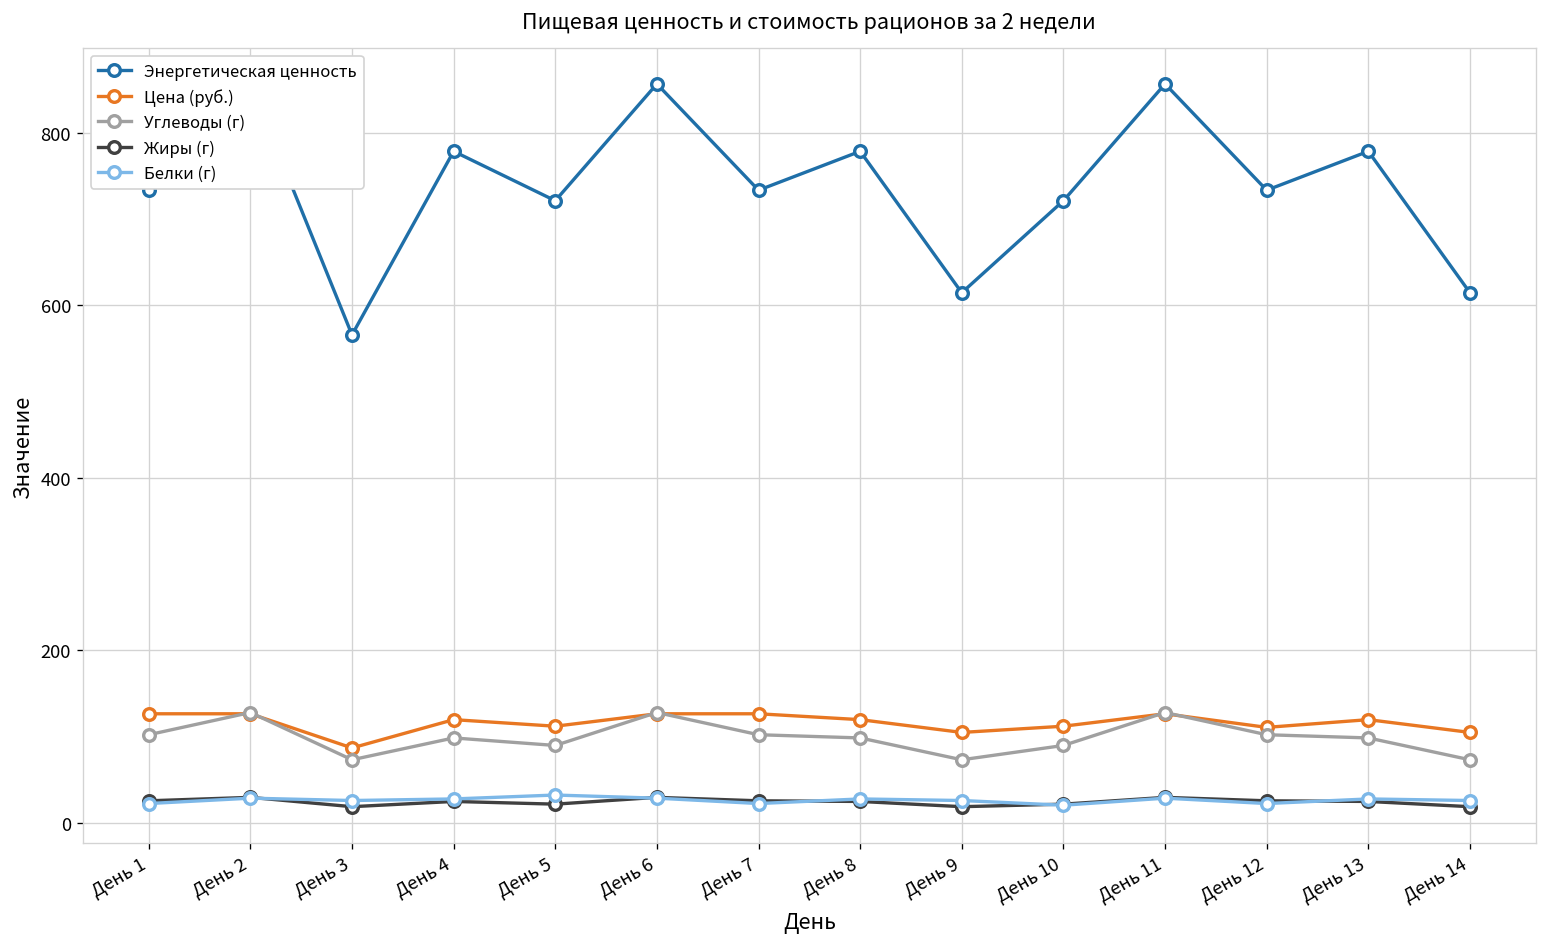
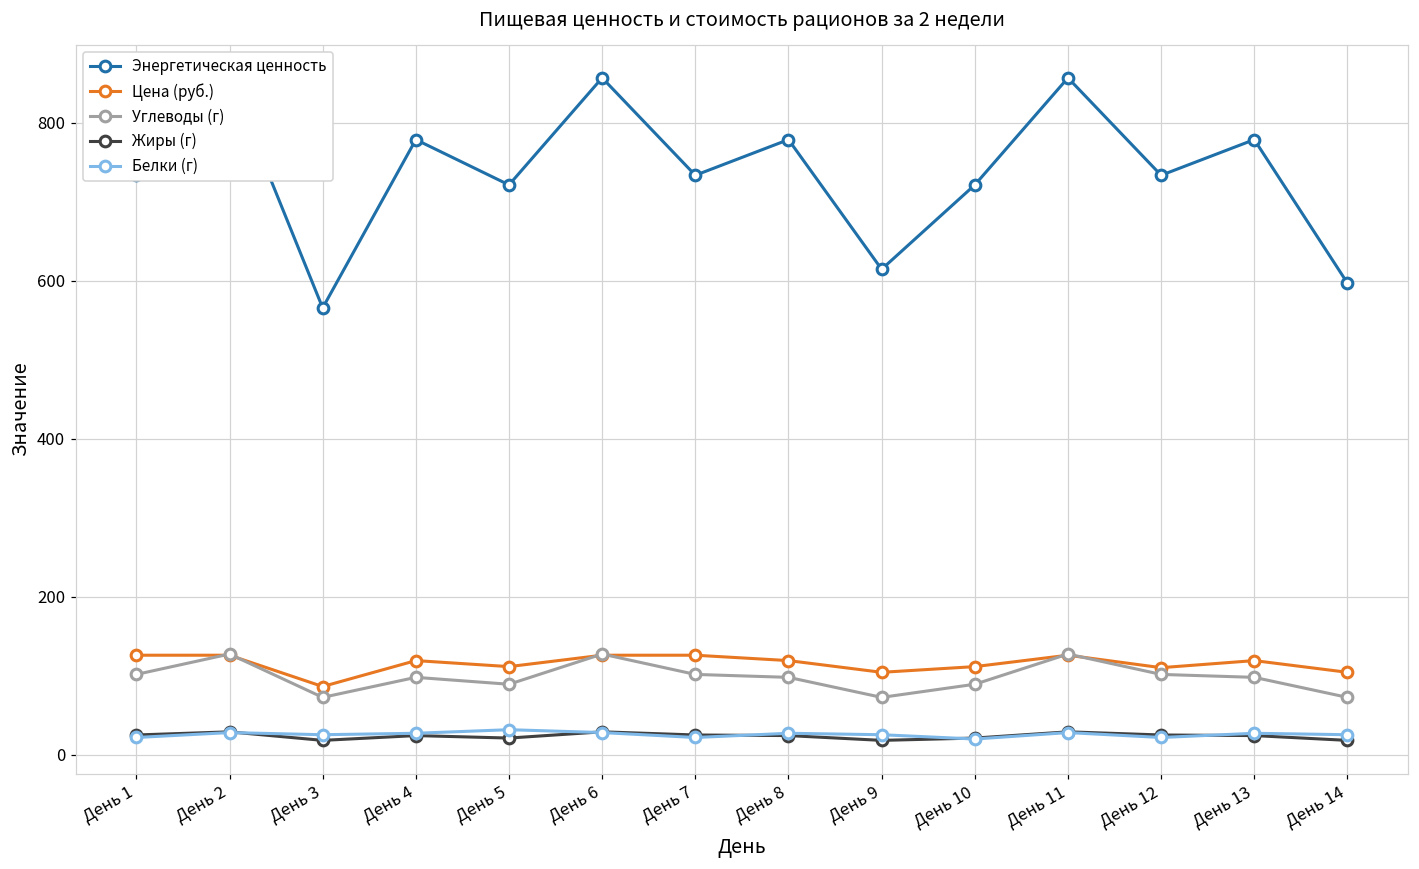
  {
    "Энергетическая ценность": {
      "День 3": 570,
      "День 4": 780,
      "День 5": 720,
      "День 6": 860,
      "День 7": 730,
      "День 8": 780,
      "День 9": 610,
      "День 10": 720,
      "День 11": 860,
      "День 12": 730,
      "День 13": 780,
-     "День 14": 610
+     "День 14": 600
    },
    "Цена (руб.)": {
      "День 1": 130,
      "День 3": 90,
      "День 4": 120,
      "День 5": 110,
      "День 7": 130,
      "День 8": 120,
      "День 9": 100,
      "День 10": 110,
      "День 12": 110,
      "День 13": 120,
      "День 14": 100
    },
    "Углеводы (г)": {
      "День 1": 100,
      "День 3": 70,
      "День 4": 100,
      "День 5": 90,
      "День 7": 100,
      "День 8": 100,
      "День 9": 70,
      "День 10": 90,
      "День 12": 100,
      "День 13": 100,
      "День 14": 70
    },
    "Жиры (г)": {
      "День 3": 20,
      "День 5": 20,
      "День 9": 20,
      "День 14": 20
    },
    "Белки (г)": {
      "День 3": 30,
      "День 5": 30,
      "День 9": 30,
      "День 14": 30
    }
  }
